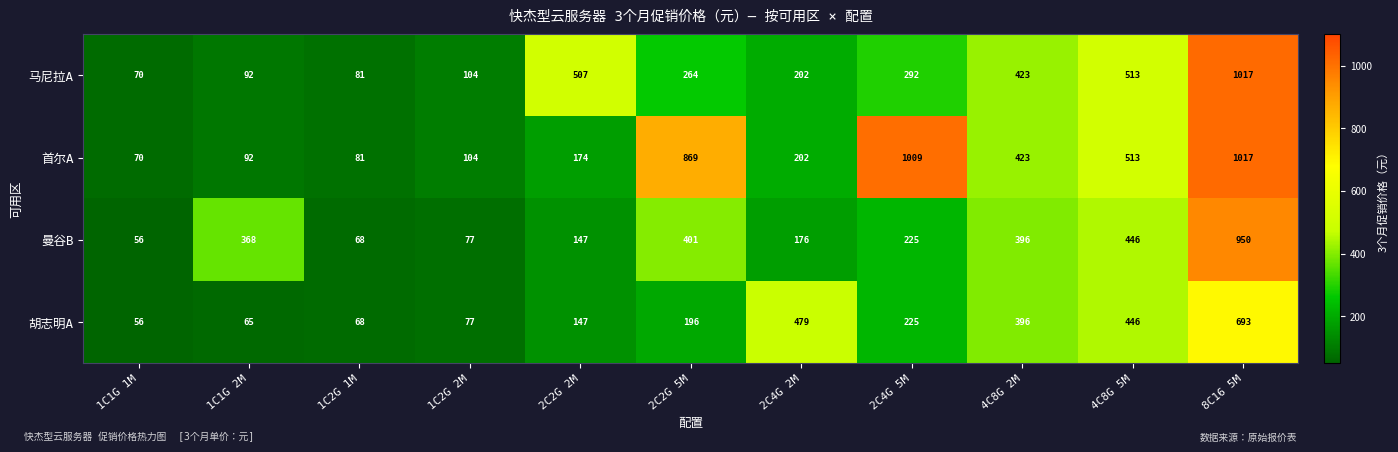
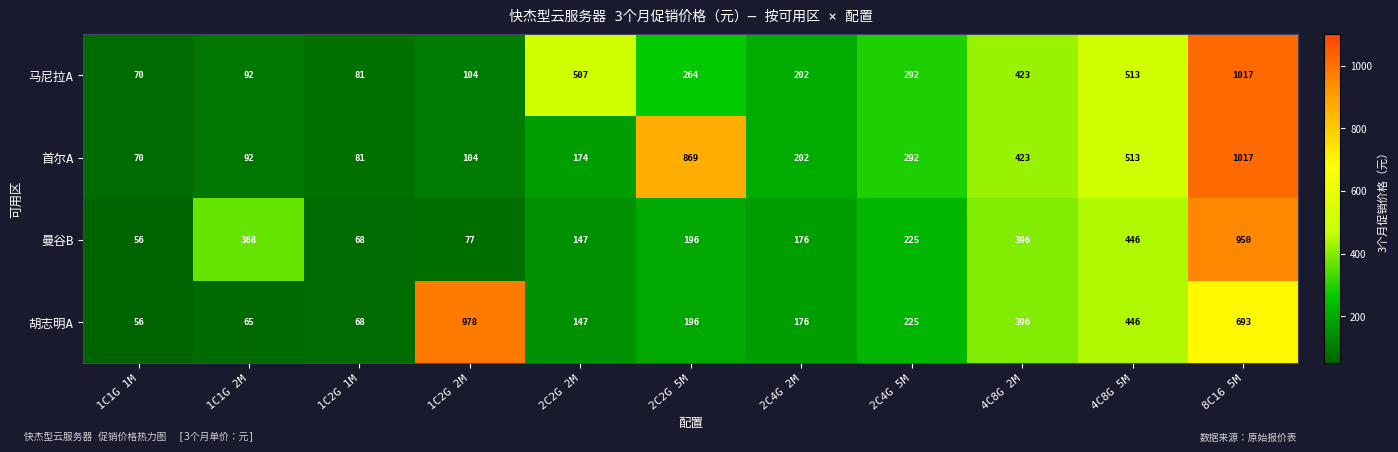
  {
    "马尼拉A": {
      "1C1G 1M": 70,
      "1C1G 2M": 92,
      "1C2G 1M": 81,
      "1C2G 2M": 104,
      "2C2G 2M": 507,
      "2C2G 5M": 264,
      "2C4G 2M": 202,
      "2C4G 5M": 292,
      "4C8G 2M": 423,
      "4C8G 5M": 513,
      "8C16 5M": 1017
    },
    "首尔A": {
      "1C1G 1M": 70,
      "1C1G 2M": 92,
      "1C2G 1M": 81,
      "1C2G 2M": 104,
      "2C2G 2M": 174,
      "2C2G 5M": 869,
      "2C4G 2M": 202,
-     "2C4G 5M": 1009,
+     "2C4G 5M": 292,
      "4C8G 2M": 423,
      "4C8G 5M": 513,
      "8C16 5M": 1017
    },
    "曼谷B": {
      "1C1G 1M": 56,
      "1C1G 2M": 368,
      "1C2G 1M": 68,
      "1C2G 2M": 77,
      "2C2G 2M": 147,
-     "2C2G 5M": 401,
+     "2C2G 5M": 196,
      "2C4G 2M": 176,
      "2C4G 5M": 225,
      "4C8G 2M": 396,
      "4C8G 5M": 446,
      "8C16 5M": 950
    },
    "胡志明A": {
      "1C1G 1M": 56,
      "1C1G 2M": 65,
      "1C2G 1M": 68,
-     "1C2G 2M": 77,
+     "1C2G 2M": 978,
      "2C2G 2M": 147,
      "2C2G 5M": 196,
-     "2C4G 2M": 479,
+     "2C4G 2M": 176,
      "2C4G 5M": 225,
      "4C8G 2M": 396,
      "4C8G 5M": 446,
      "8C16 5M": 693
    }
  }
